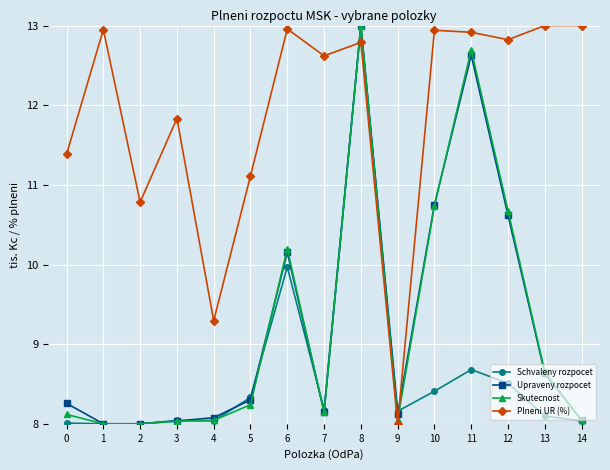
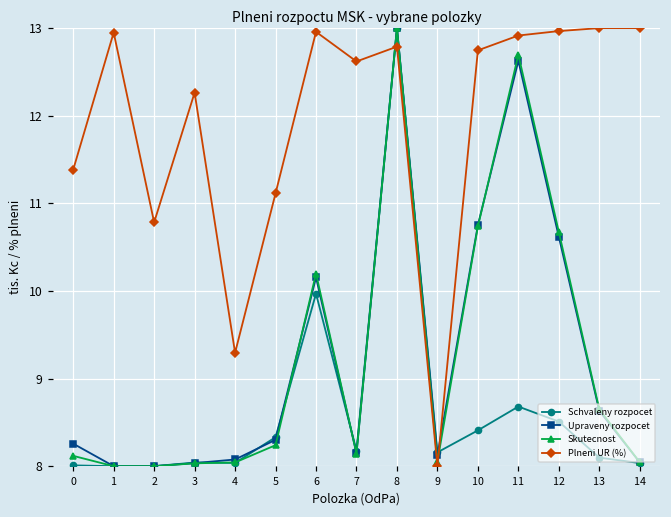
  {
    "Schvaleny rozpocet": {
      "0": 8.0,
      "6": 10.0,
      "9": 8.2,
      "10": 8.4,
      "11": 8.7
    },
    "Upraveny rozpocet": {
      "0": 8.3,
      "4": 8.1,
      "6": 10.2,
      "9": 8.1,
      "11": 12.6,
      "12": 10.6
    },
    "Skutecnost": {
      "0": 8.1,
      "5": 8.2,
      "6": 10.2,
      "9": 8.1,
      "11": 12.7,
      "12": 10.7
    },
    "Plneni UR (%)": {
      "0": 11.4,
      "1": 12.9,
      "2": 10.8,
-     "3": 11.8,
+     "3": 12.3,
      "4": 9.3,
      "5": 11.1,
      "6": 13.0,
      "7": 12.6,
      "8": 12.8,
      "9": 8.0,
-     "10": 12.9,
+     "10": 12.7,
      "11": 12.9,
-     "12": 12.8,
+     "12": 13.0,
      "13": 13.0,
      "14": 13.0
    }
  }
